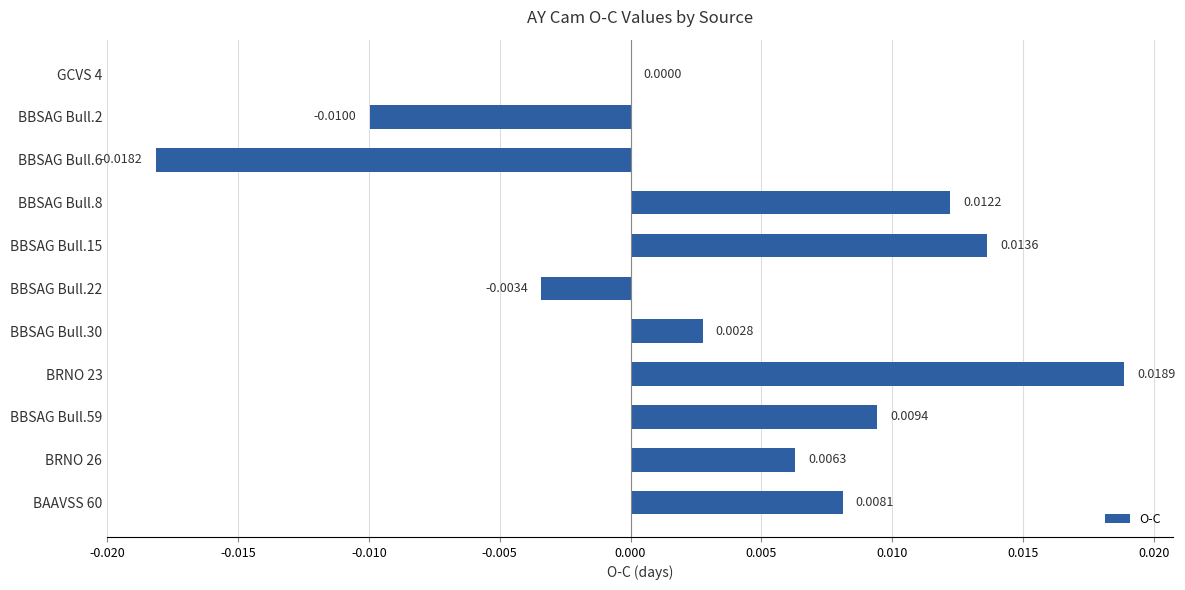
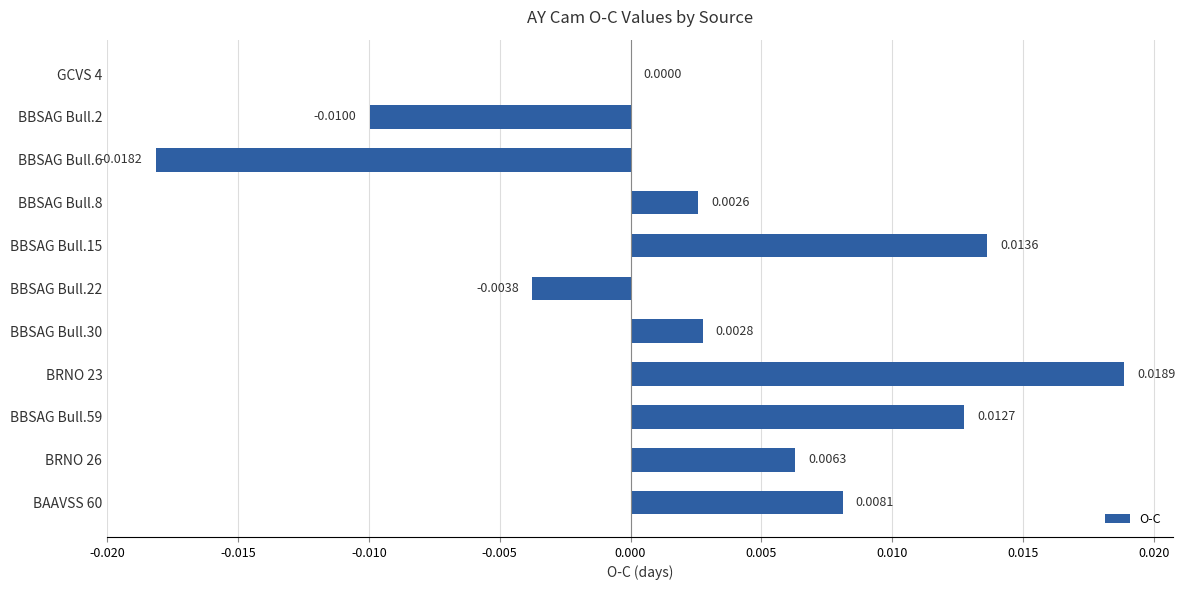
  {
    "GCVS 4": 0.0000,
    "BBSAG Bull.2": -0.0100,
    "BBSAG Bull.6": -0.0182,
-   "BBSAG Bull.8": 0.0122,
+   "BBSAG Bull.8": 0.0026,
    "BBSAG Bull.15": 0.0136,
-   "BBSAG Bull.22": -0.0034,
+   "BBSAG Bull.22": -0.0038,
    "BBSAG Bull.30": 0.0028,
    "BRNO 23": 0.0189,
-   "BBSAG Bull.59": 0.0094,
+   "BBSAG Bull.59": 0.0127,
    "BRNO 26": 0.0063,
    "BAAVSS 60": 0.0081
  }
